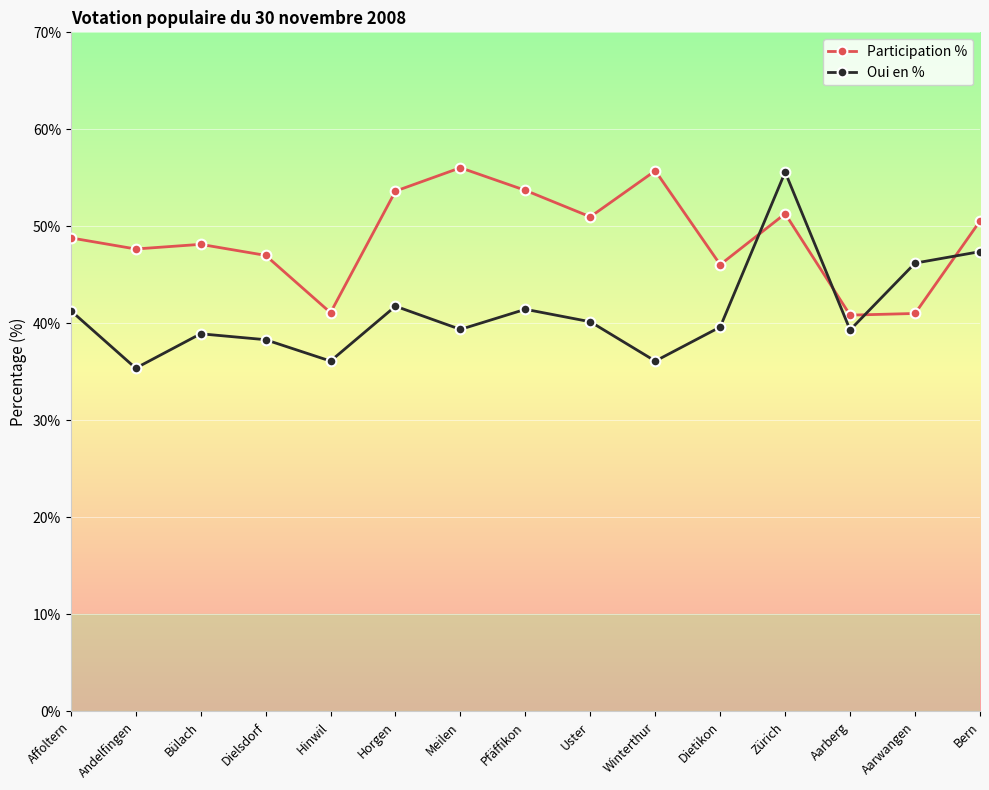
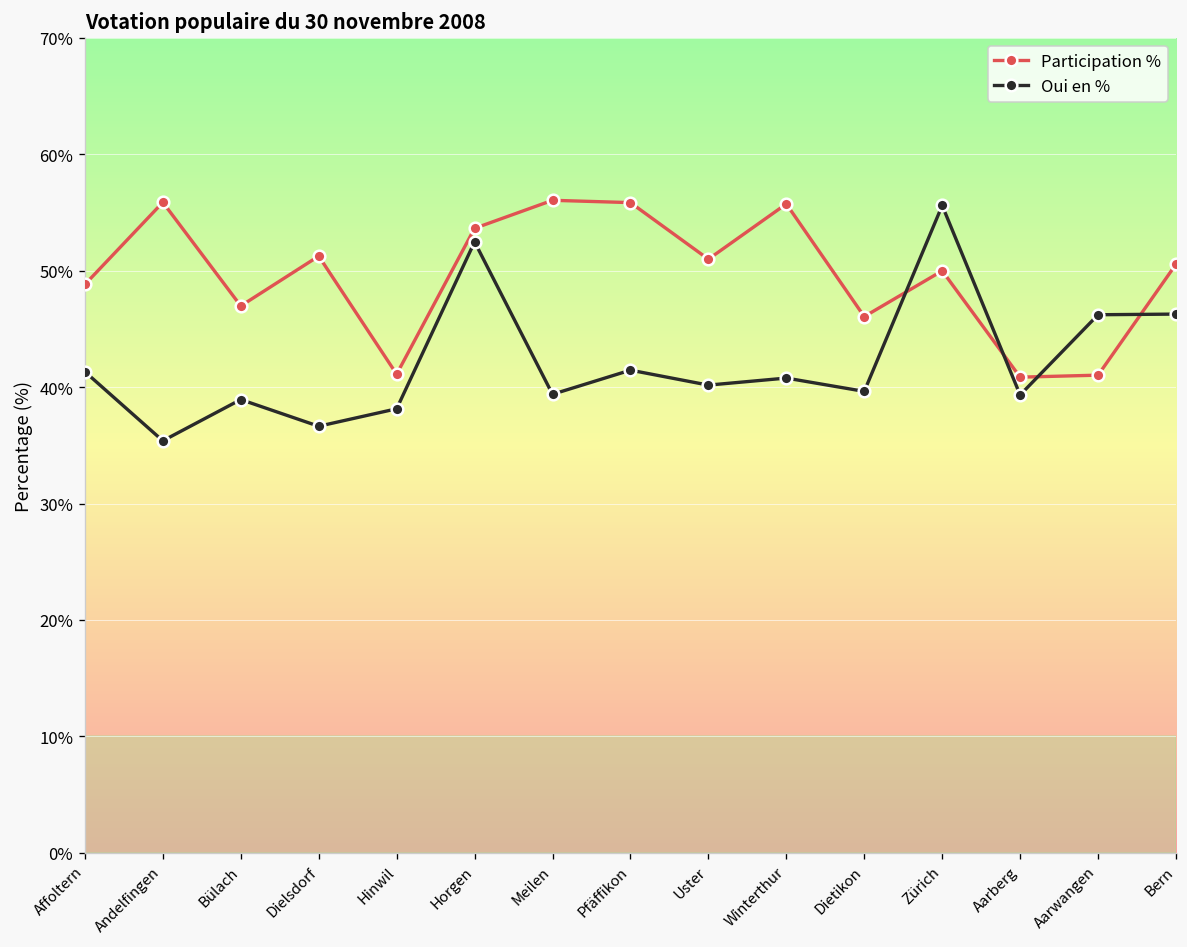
  {
    "Participation %": {
      "Affoltern": "49%",
-     "Andelfingen": "48%",
-     "Bülach": "48%",
-     "Dielsdorf": "47%",
+     "Andelfingen": "56%",
+     "Bülach": "47%",
+     "Dielsdorf": "51%",
      "Hinwil": "41%",
      "Horgen": "54%",
      "Meilen": "56%",
-     "Pfäffikon": "54%",
+     "Pfäffikon": "56%",
      "Uster": "51%",
      "Winterthur": "56%",
      "Dietikon": "46%",
-     "Zürich": "51%",
+     "Zürich": "50%",
      "Aarberg": "41%",
      "Aarwangen": "41%",
      "Bern": "51%"
    },
    "Oui en %": {
      "Affoltern": "41%",
      "Andelfingen": "35%",
      "Bülach": "39%",
-     "Dielsdorf": "38%",
-     "Hinwil": "36%",
-     "Horgen": "42%",
+     "Dielsdorf": "37%",
+     "Hinwil": "38%",
+     "Horgen": "52%",
      "Meilen": "39%",
      "Pfäffikon": "41%",
      "Uster": "40%",
-     "Winterthur": "36%",
+     "Winterthur": "41%",
      "Dietikon": "40%",
      "Zürich": "56%",
      "Aarberg": "39%",
      "Aarwangen": "46%",
-     "Bern": "47%"
+     "Bern": "46%"
    }
  }
